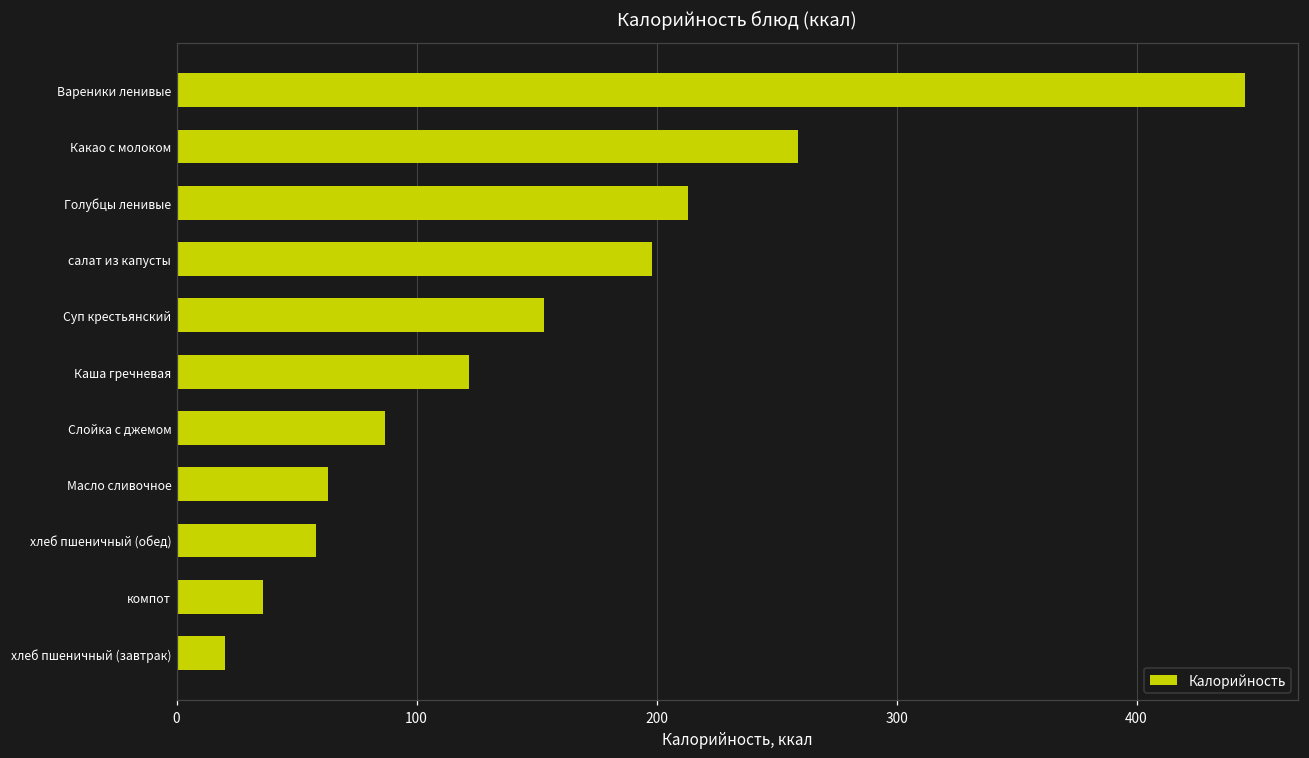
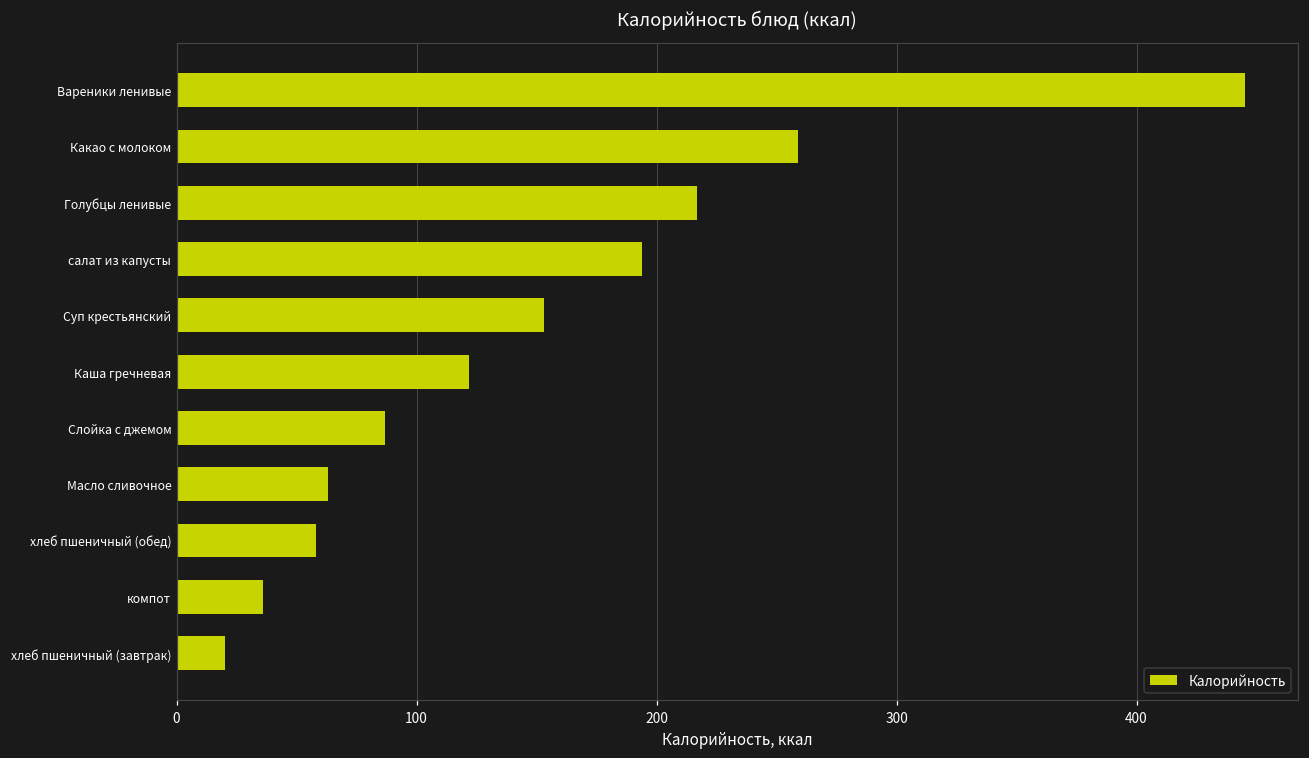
  {
    "Вареники ленивые": 445,
    "Какао с молоком": 259,
-   "Голубцы ленивые": 213,
-   "салат из капусты": 198,
+   "Голубцы ленивые": 217,
+   "салат из капусты": 194,
    "Суп крестьянский": 153,
    "Каша гречневая": 122,
    "Слойка с джемом": 87,
    "Масло сливочное": 63,
    "хлеб пшеничный (обед)": 58,
    "компот": 36,
    "хлеб пшеничный (завтрак)": 20
  }
